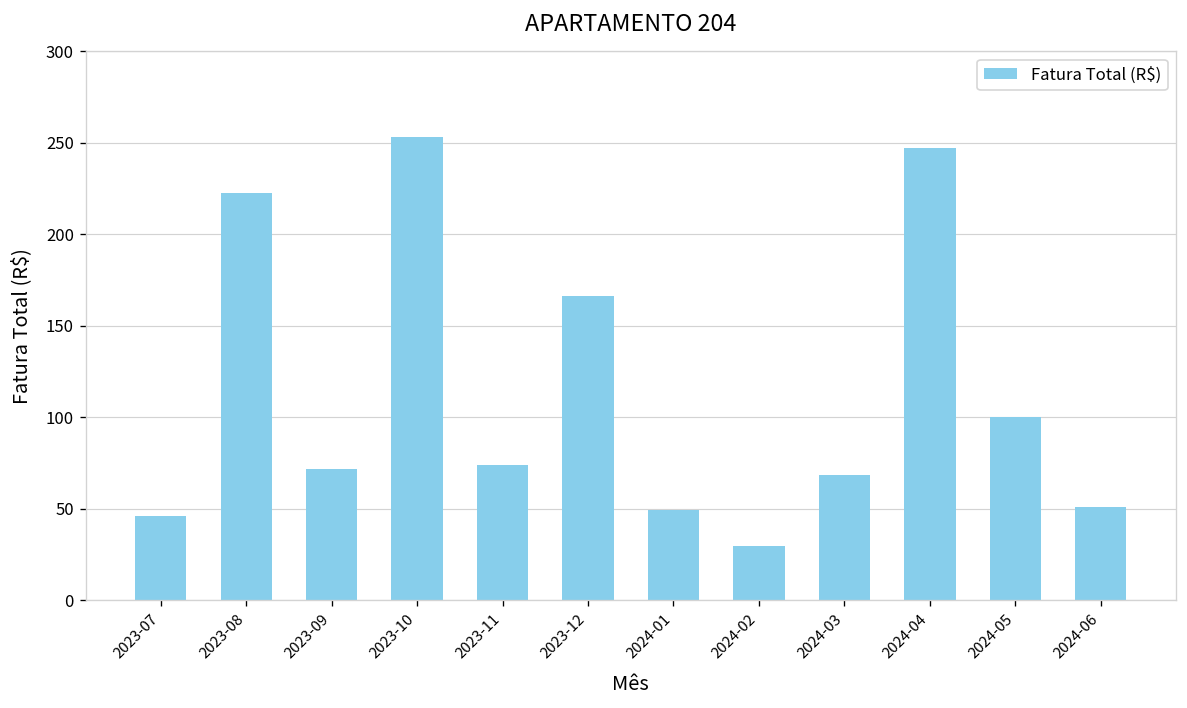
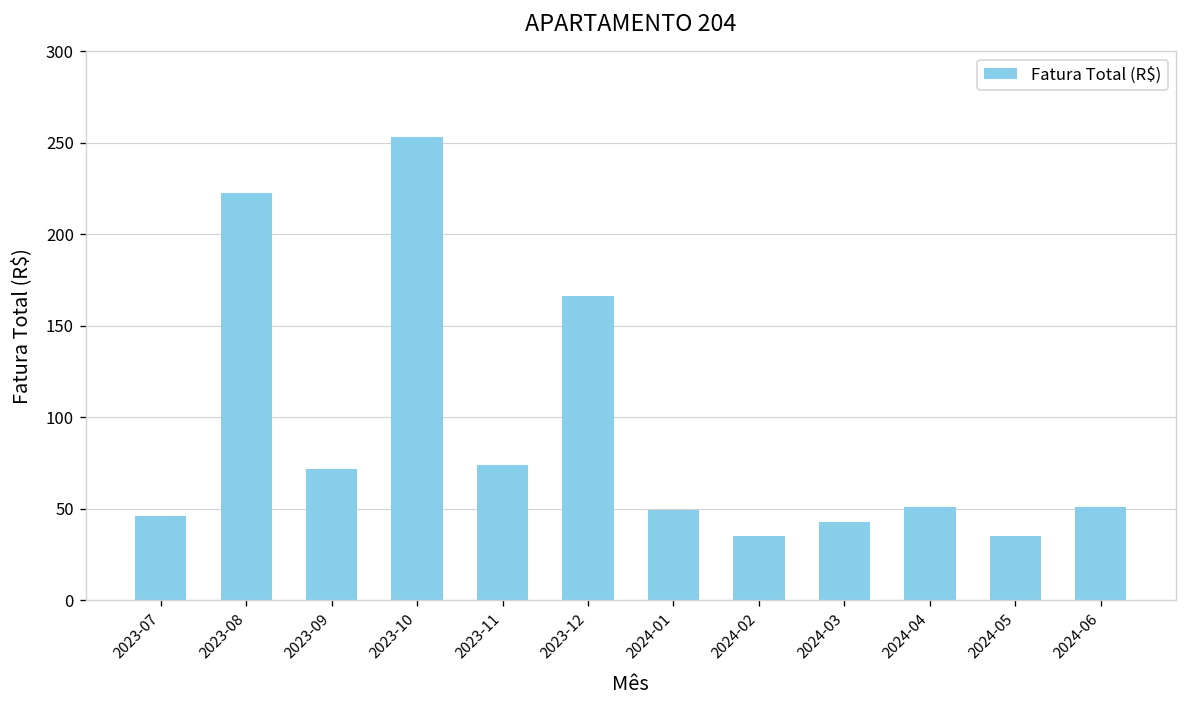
  {
    "2023-07": 46,
    "2023-08": 223,
    "2023-09": 72,
    "2023-10": 253,
    "2023-11": 74,
    "2023-12": 166,
    "2024-01": 49,
-   "2024-02": 29,
-   "2024-03": 69,
-   "2024-04": 247,
-   "2024-05": 100,
+   "2024-02": 35,
+   "2024-03": 43,
+   "2024-04": 51,
+   "2024-05": 35,
    "2024-06": 51
  }
